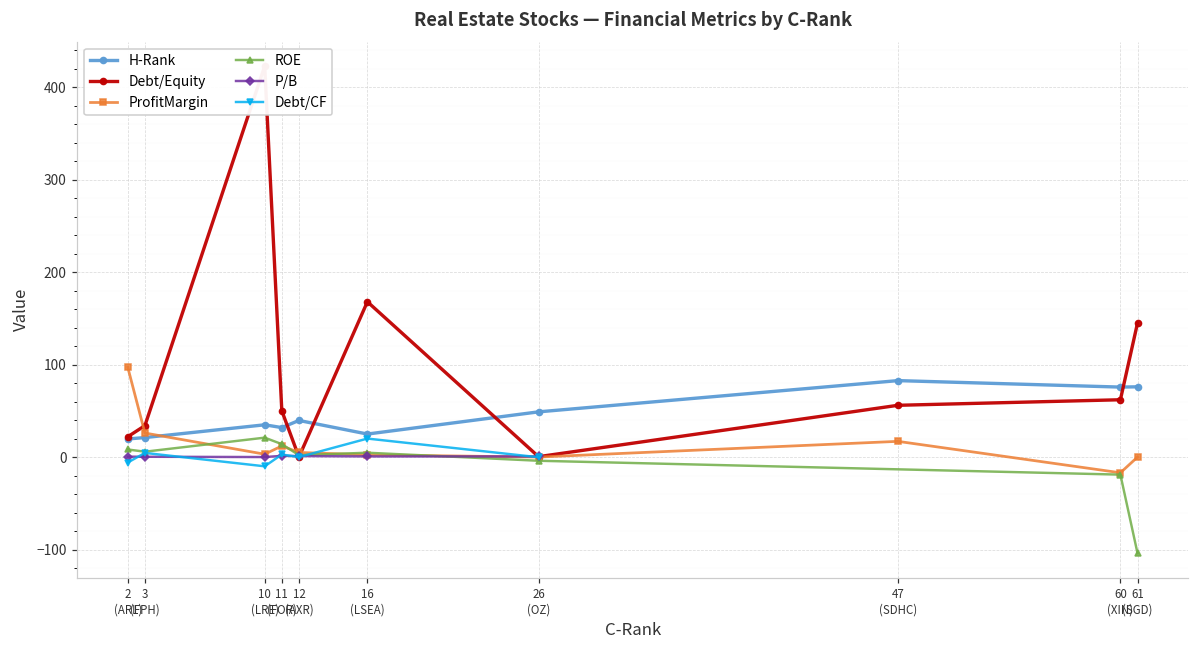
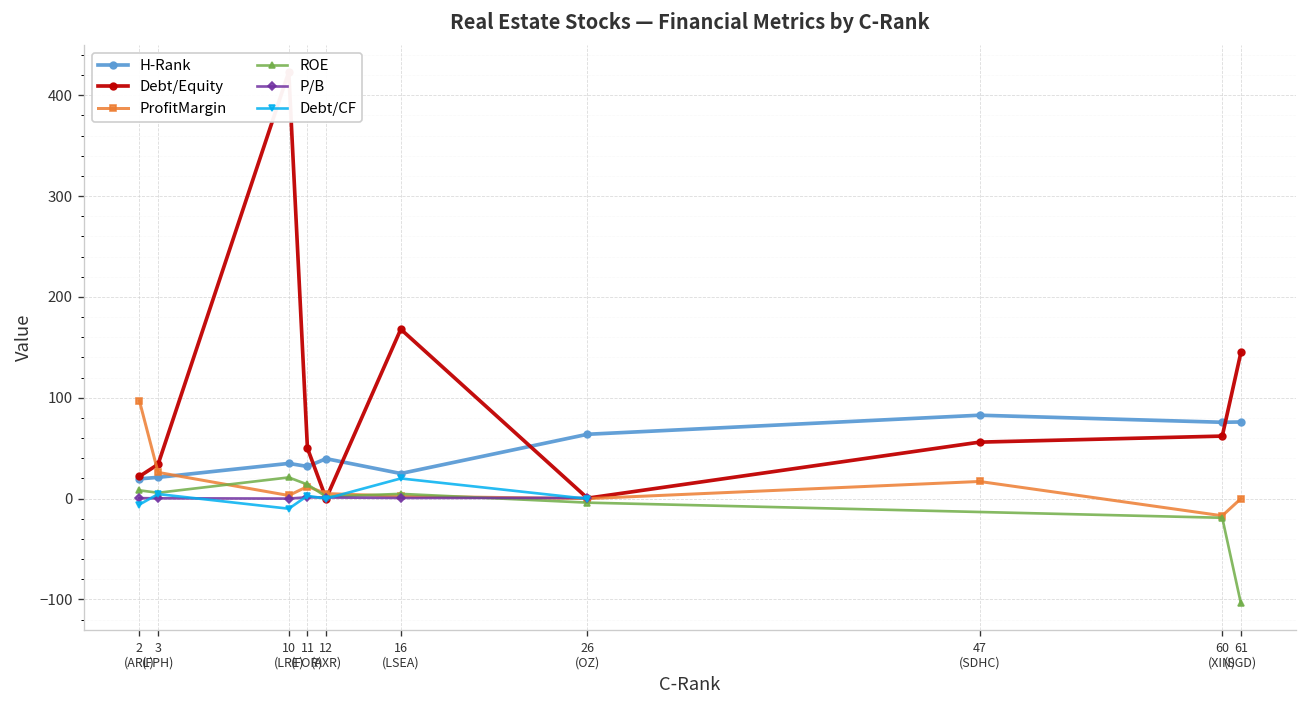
  {
    "H-Rank": {
      "16 (LSEA)": 20,
-     "26 (OZ)": 50,
+     "26 (OZ)": 60,
      "47 (SDHC)": 80
    },
    "Debt/Equity": {
      "16 (LSEA)": 170,
      "47 (SDHC)": 60
    },
    "ProfitMargin": {
      "47 (SDHC)": 20
    },
    "ROE": {
      "26 (OZ)": 0
    },
    "Debt/CF": {
      "16 (LSEA)": 20
    }
  }
